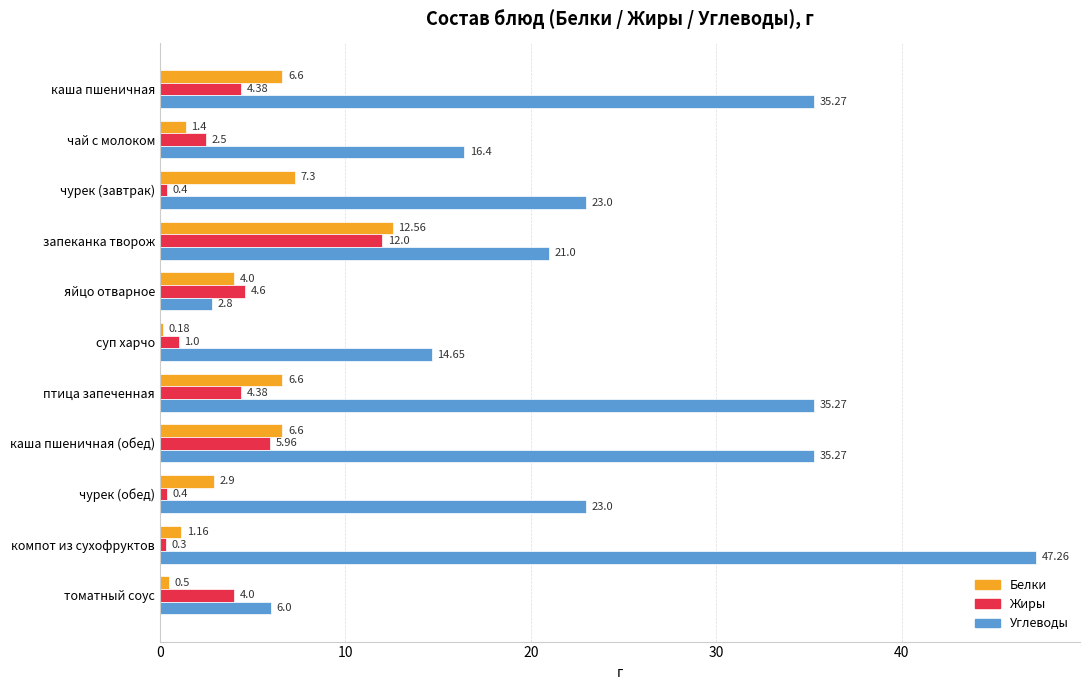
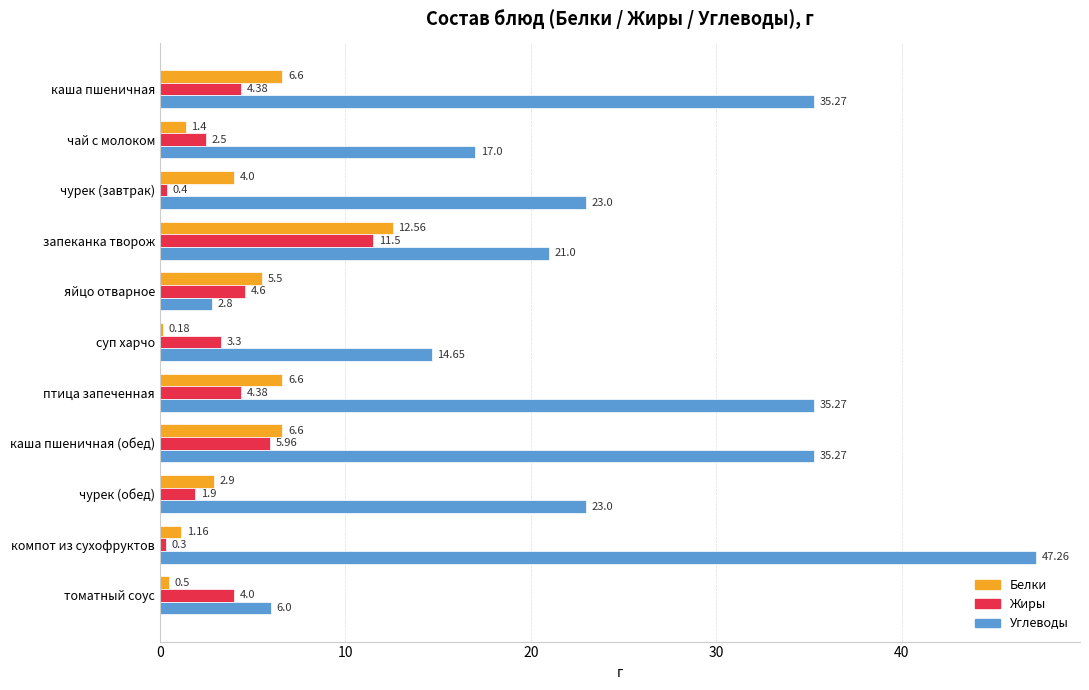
  {
    "Белки": {
      "каша пшеничная": 6.6,
      "чай с молоком": 1.4,
-     "чурек (завтрак)": 7.3,
+     "чурек (завтрак)": 4.0,
      "запеканка творож": 12.56,
-     "яйцо отварное": 4.0,
+     "яйцо отварное": 5.5,
      "суп харчо": 0.18,
      "птица запеченная": 6.6,
      "каша пшеничная (обед)": 6.6,
      "чурек (обед)": 2.9,
      "компот из сухофруктов": 1.16,
      "томатный соус": 0.5
    },
    "Жиры": {
      "каша пшеничная": 4.38,
      "чай с молоком": 2.5,
      "чурек (завтрак)": 0.4,
-     "запеканка творож": 12.0,
+     "запеканка творож": 11.5,
      "яйцо отварное": 4.6,
-     "суп харчо": 1.0,
+     "суп харчо": 3.3,
      "птица запеченная": 4.38,
      "каша пшеничная (обед)": 5.96,
-     "чурек (обед)": 0.4,
+     "чурек (обед)": 1.9,
      "компот из сухофруктов": 0.3,
      "томатный соус": 4.0
    },
    "Углеводы": {
      "каша пшеничная": 35.27,
-     "чай с молоком": 16.4,
+     "чай с молоком": 17.0,
      "чурек (завтрак)": 23.0,
      "запеканка творож": 21.0,
      "яйцо отварное": 2.8,
      "суп харчо": 14.65,
      "птица запеченная": 35.27,
      "каша пшеничная (обед)": 35.27,
      "чурек (обед)": 23.0,
      "компот из сухофруктов": 47.26,
      "томатный соус": 6.0
    }
  }
